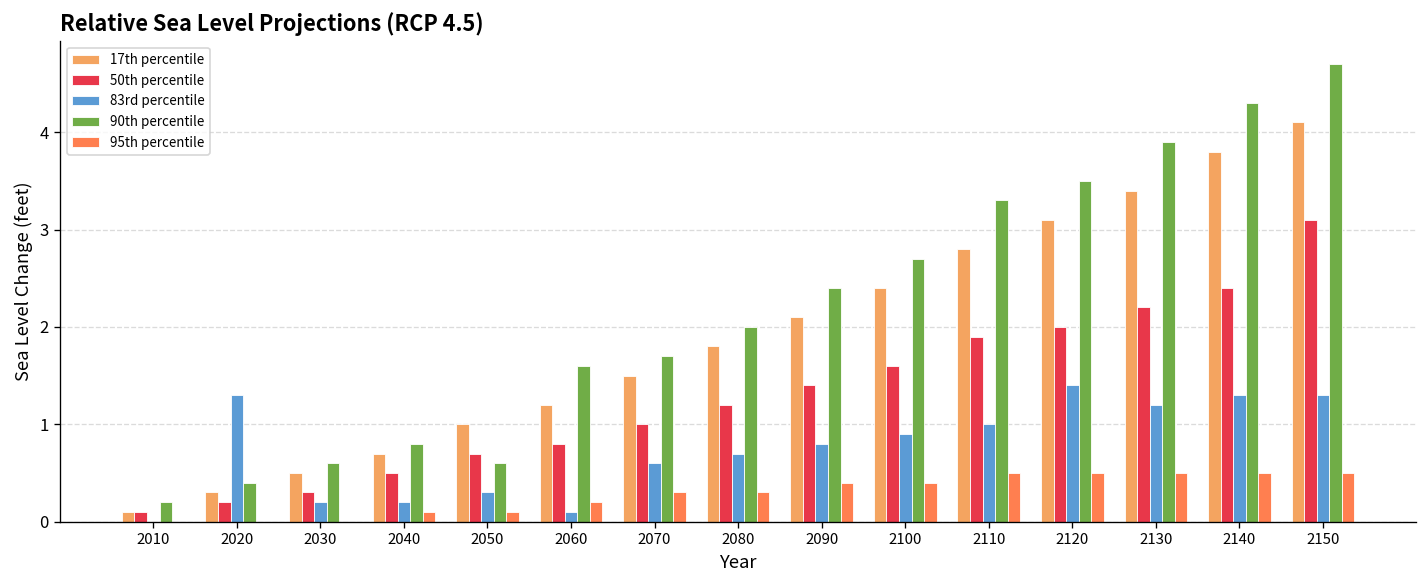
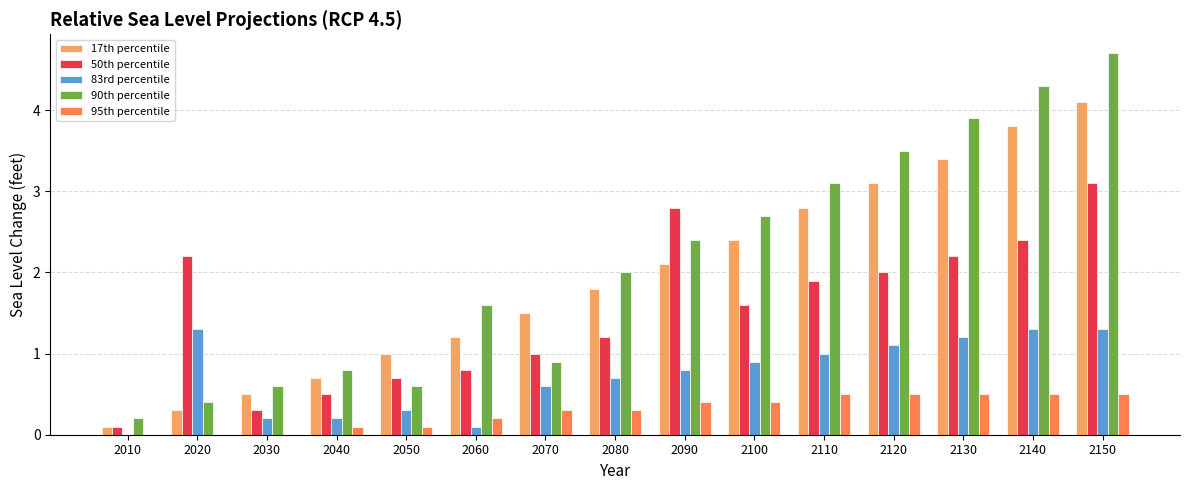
  {
    "50th percentile": {
      "2010": 0.1,
-     "2020": 0.2,
+     "2020": 2.2,
      "2030": 0.3,
      "2040": 0.5,
      "2050": 0.7,
      "2060": 0.8,
      "2070": 1.0,
      "2080": 1.2,
-     "2090": 1.4,
+     "2090": 2.8,
      "2100": 1.6,
      "2110": 1.9,
      "2120": 2.0,
      "2130": 2.2,
      "2140": 2.4,
      "2150": 3.1
    },
    "83rd percentile": {
      "2010": 0.0,
      "2020": 1.3,
      "2030": 0.2,
      "2040": 0.2,
      "2050": 0.3,
      "2060": 0.1,
      "2070": 0.6,
      "2080": 0.7,
      "2090": 0.8,
      "2100": 0.9,
      "2110": 1.0,
-     "2120": 1.4,
+     "2120": 1.1,
      "2130": 1.2,
      "2140": 1.3,
      "2150": 1.3
    },
    "90th percentile": {
      "2010": 0.2,
      "2020": 0.4,
      "2030": 0.6,
      "2040": 0.8,
      "2050": 0.6,
      "2060": 1.6,
-     "2070": 1.7,
+     "2070": 0.9,
      "2080": 2.0,
      "2090": 2.4,
      "2100": 2.7,
-     "2110": 3.3,
+     "2110": 3.1,
      "2120": 3.5,
      "2130": 3.9,
      "2140": 4.3,
      "2150": 4.7
    }
  }
